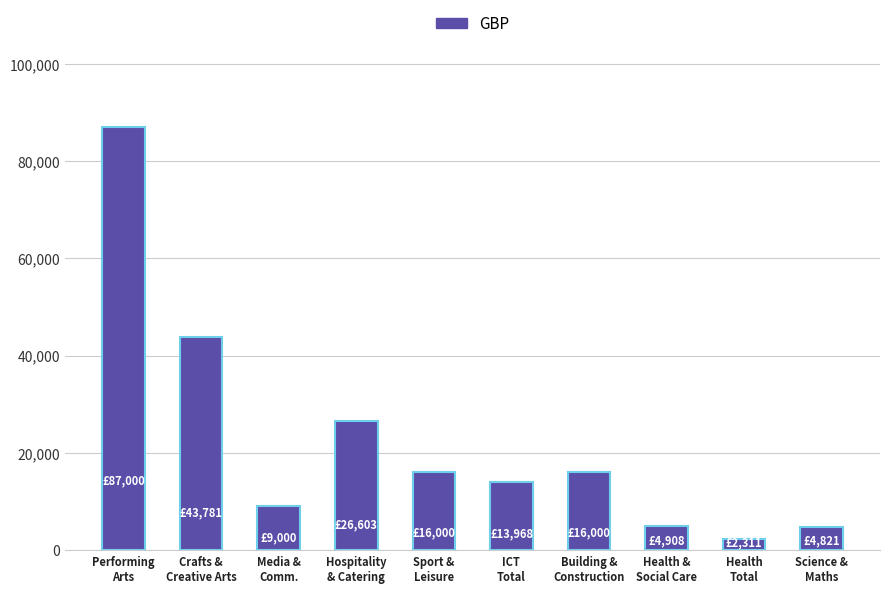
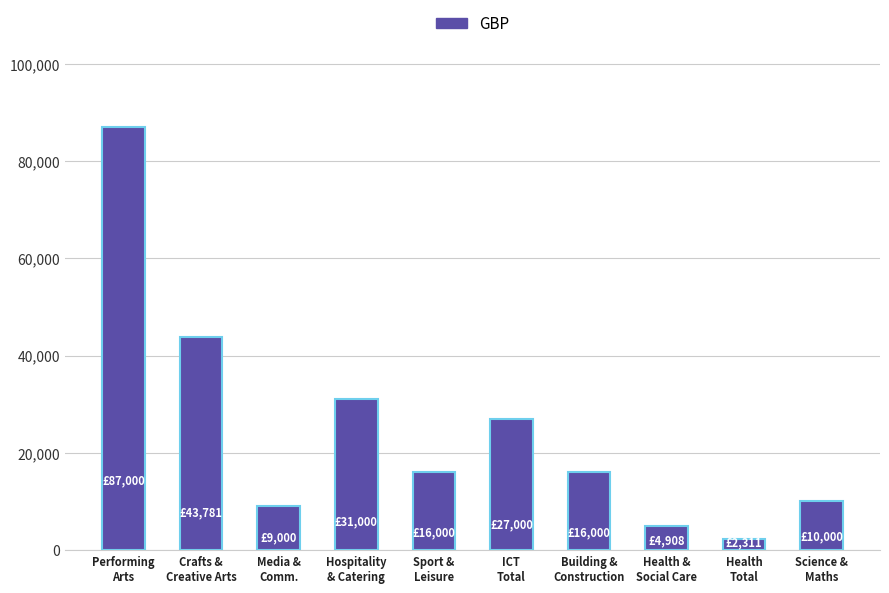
  {
    "Performing Arts": "£87,000",
    "Crafts & Creative Arts": "£43,781",
    "Media & Comm.": "£9,000",
-   "Hospitality & Catering": "£26,603",
+   "Hospitality & Catering": "£31,000",
    "Sport & Leisure": "£16,000",
-   "ICT Total": "£13,968",
+   "ICT Total": "£27,000",
    "Building & Construction": "£16,000",
    "Health & Social Care": "£4,908",
    "Health Total": "£2,311",
-   "Science & Maths": "£4,821"
+   "Science & Maths": "£10,000"
  }
